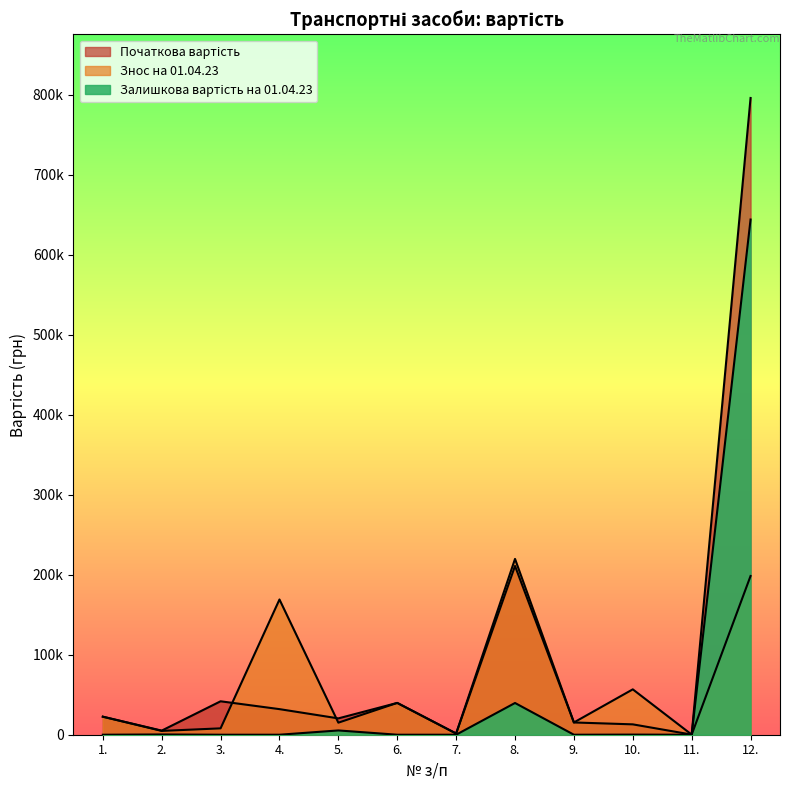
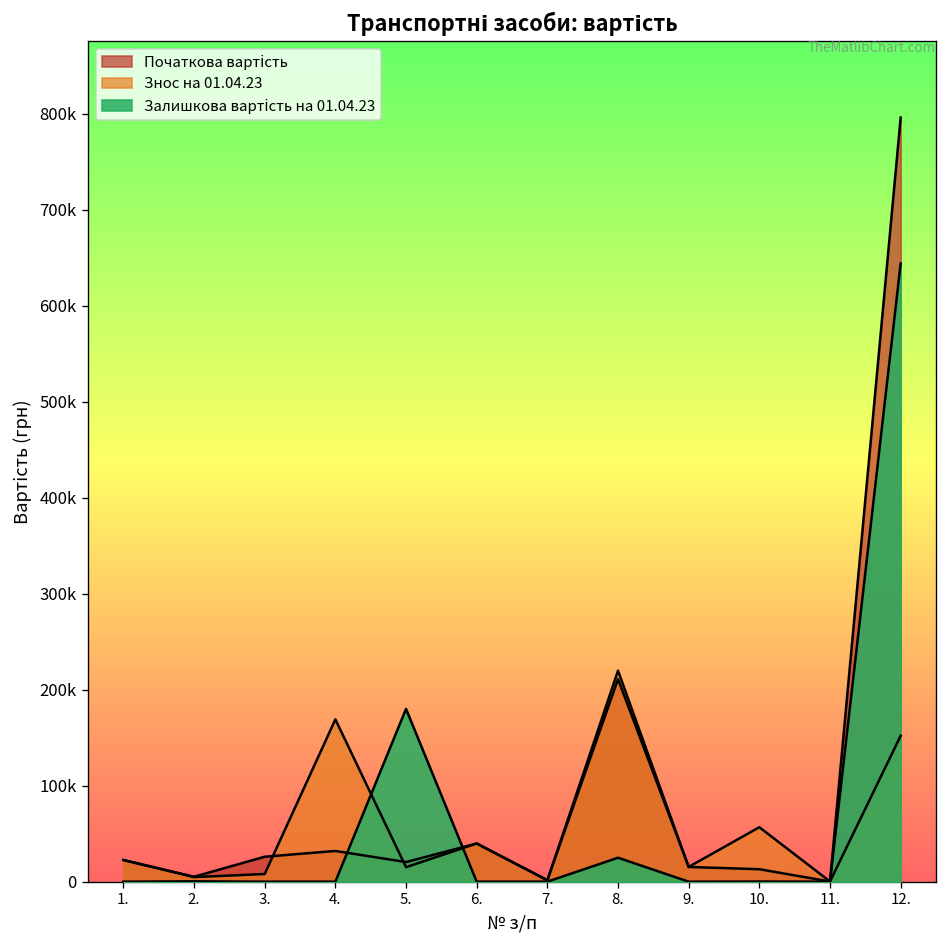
  {
    "Початкова вартість": {
-     "3.": 40000,
+     "3.": 30000,
      "4.": 30000,
      "5.": 20000,
      "8.": 210000,
      "10.": 10000,
      "12.": 800000
    },
    "Знос на 01.04.23": {
      "3.": 10000,
      "4.": 170000,
      "5.": 20000,
      "8.": 220000,
      "10.": 60000,
-     "12.": 200000
+     "12.": 150000
    },
    "Залишкова вартість на 01.04.23": {
      "1.": 0,
      "2.": 0,
      "3.": 0,
      "4.": 0,
-     "5.": 10000,
+     "5.": 180000,
      "6.": 0,
-     "8.": 40000,
+     "8.": 20000,
      "9.": 0,
      "10.": 0,
      "12.": 640000
    }
  }
